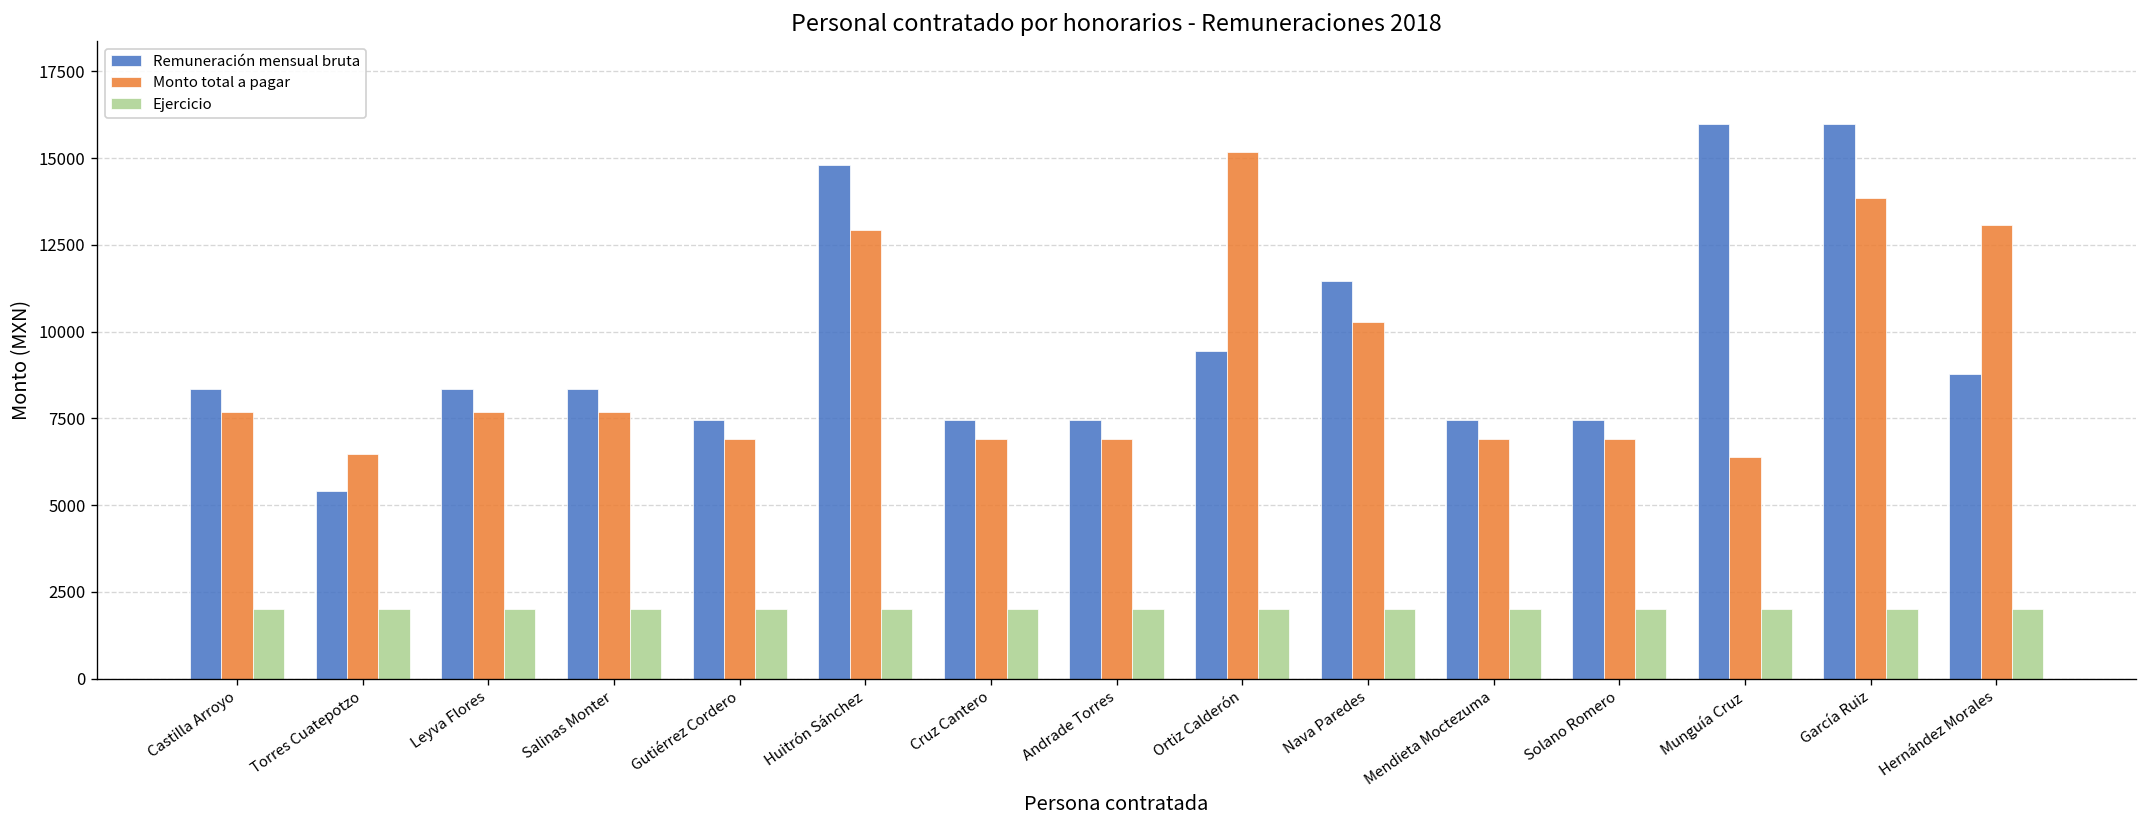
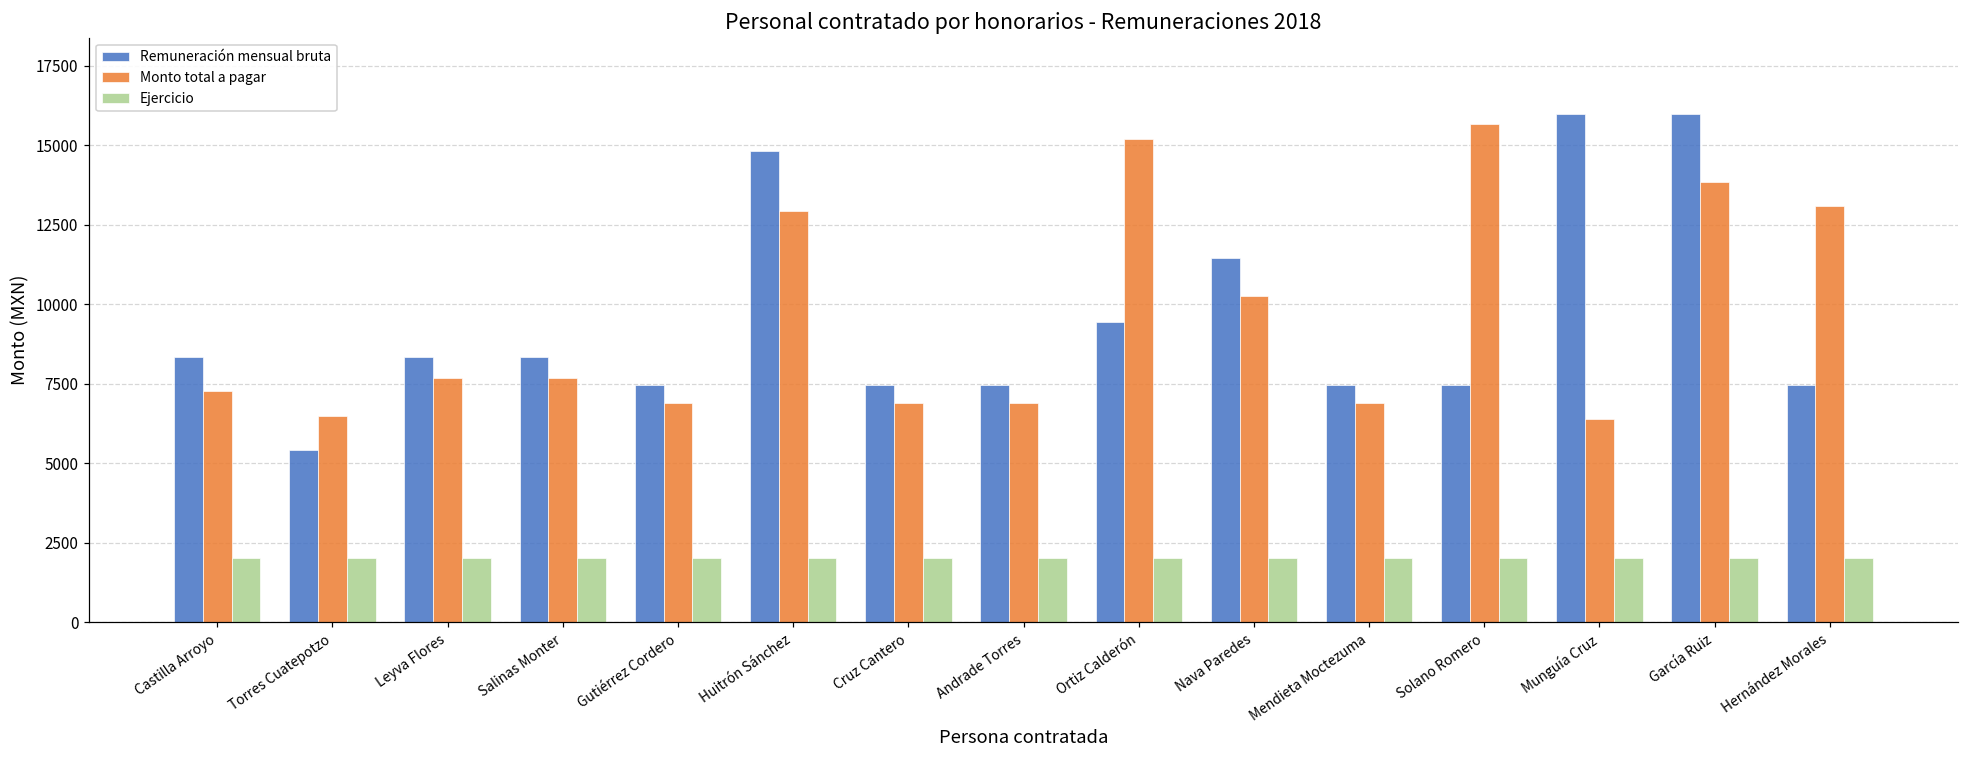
  {
    "Remuneración mensual bruta": {
      "Castilla Arroyo": 8300,
      "Torres Cuatepotzo": 5400,
      "Leyva Flores": 8300,
      "Salinas Monter": 8300,
      "Gutiérrez Cordero": 7500,
      "Huitrón Sánchez": 14800,
      "Cruz Cantero": 7500,
      "Andrade Torres": 7500,
      "Ortiz Calderón": 9400,
      "Nava Paredes": 11500,
      "Mendieta Moctezuma": 7500,
      "Solano Romero": 7500,
      "Munguía Cruz": 16000,
      "García Ruiz": 16000,
-     "Hernández Morales": 8800
+     "Hernández Morales": 7500
    },
    "Monto total a pagar": {
-     "Castilla Arroyo": 7700,
+     "Castilla Arroyo": 7300,
      "Torres Cuatepotzo": 6500,
      "Leyva Flores": 7700,
      "Salinas Monter": 7700,
      "Gutiérrez Cordero": 6900,
      "Huitrón Sánchez": 12900,
      "Cruz Cantero": 6900,
      "Andrade Torres": 6900,
      "Ortiz Calderón": 15200,
      "Nava Paredes": 10300,
      "Mendieta Moctezuma": 6900,
-     "Solano Romero": 6900,
+     "Solano Romero": 15700,
      "Munguía Cruz": 6400,
      "García Ruiz": 13800,
      "Hernández Morales": 13100
    },
    "Ejercicio": {
      "Castilla Arroyo": 2000,
      "Torres Cuatepotzo": 2000,
      "Leyva Flores": 2000,
      "Salinas Monter": 2000,
      "Gutiérrez Cordero": 2000,
      "Huitrón Sánchez": 2000,
      "Cruz Cantero": 2000,
      "Andrade Torres": 2000,
      "Ortiz Calderón": 2000,
      "Nava Paredes": 2000,
      "Mendieta Moctezuma": 2000,
      "Solano Romero": 2000,
      "Munguía Cruz": 2000,
      "García Ruiz": 2000,
      "Hernández Morales": 2000
    }
  }
